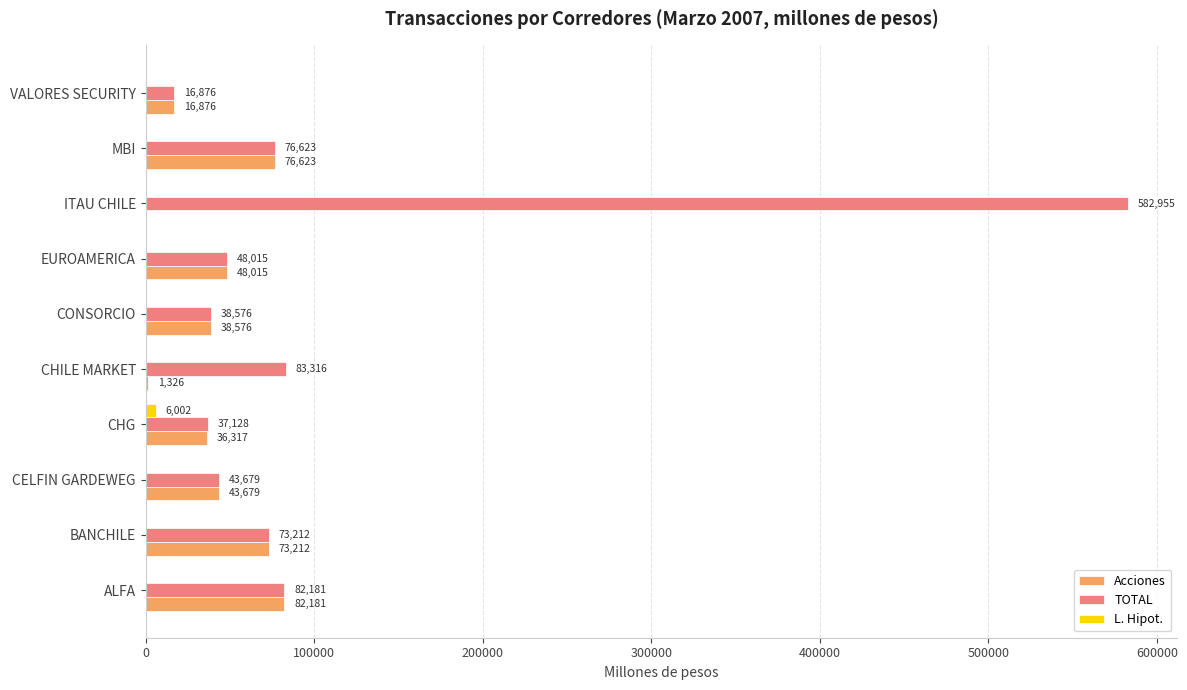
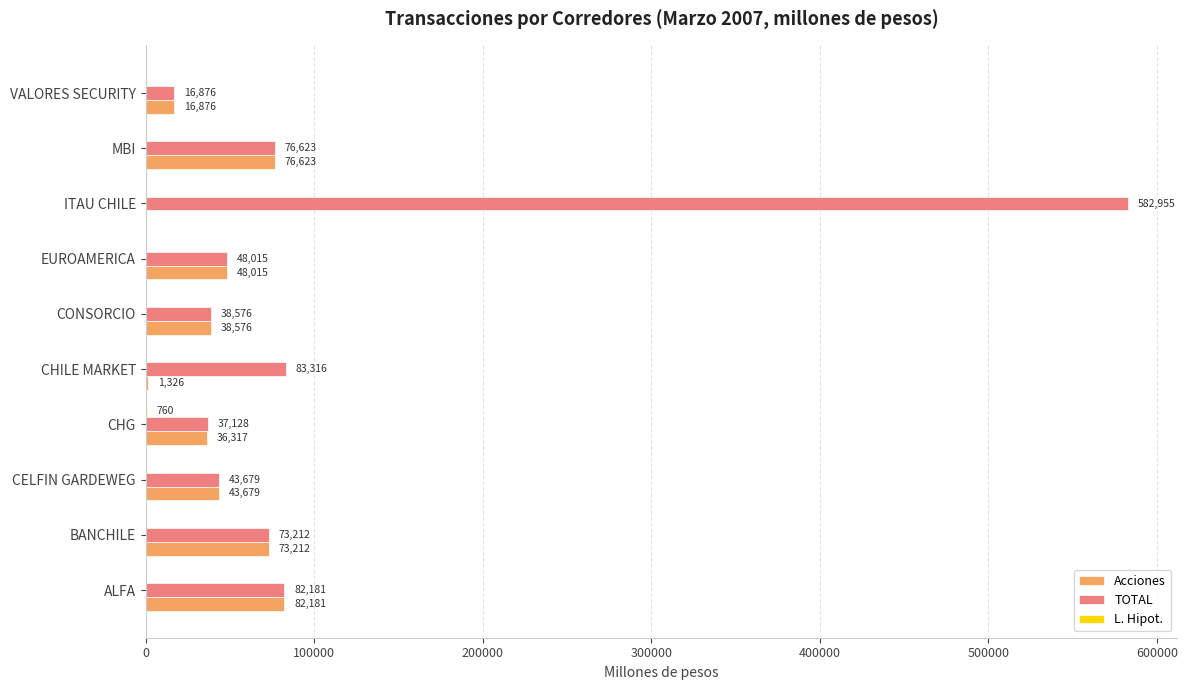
  {
    "L. Hipot.": {
-     "CHG": "6,002"
+     "CHG": "760"
    }
  }
